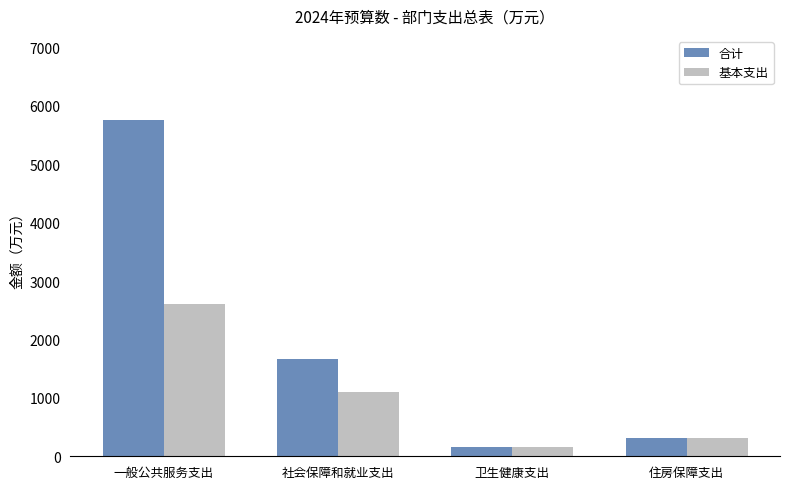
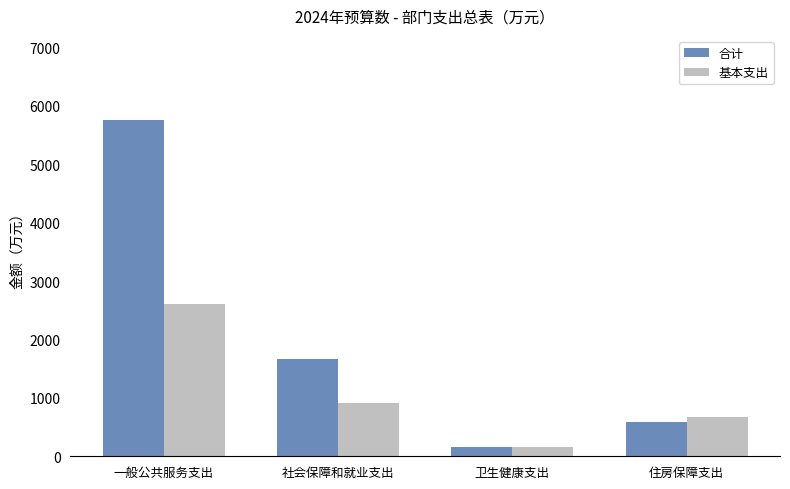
  {
    "合计": {
      "一般公共服务支出": 5800,
      "社会保障和就业支出": 1700,
      "卫生健康支出": 200,
-     "住房保障支出": 300
+     "住房保障支出": 600
    },
    "基本支出": {
      "一般公共服务支出": 2600,
-     "社会保障和就业支出": 1100,
+     "社会保障和就业支出": 900,
      "卫生健康支出": 200,
-     "住房保障支出": 300
+     "住房保障支出": 700
    }
  }
